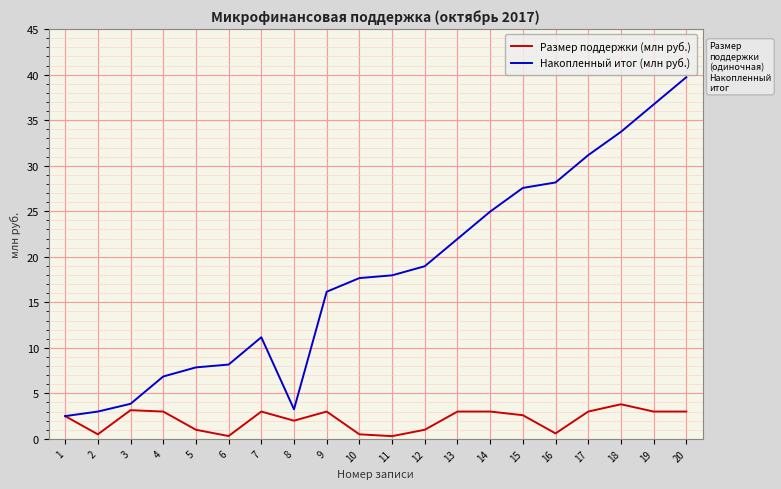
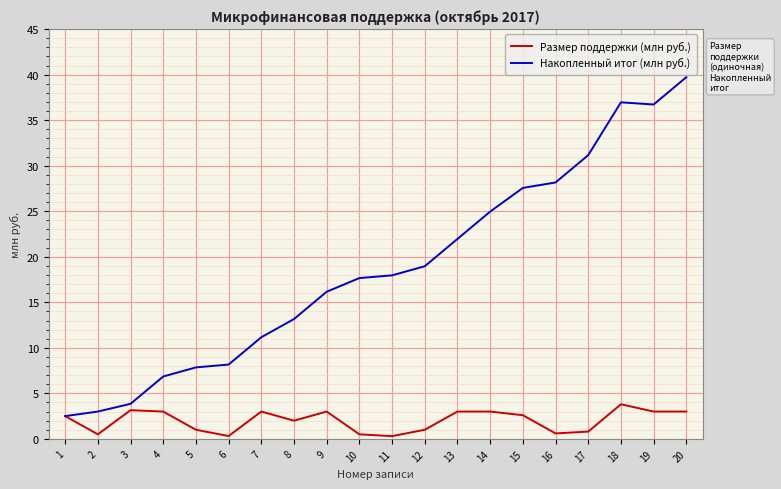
  {
    "Размер поддержки (млн руб.)": {
      "2": 1,
      "3": 3,
      "4": 3,
      "5": 1,
      "6": 0,
      "7": 3,
      "8": 2,
      "9": 3,
      "10": 1,
      "11": 0,
      "12": 1,
      "13": 3,
      "14": 3,
      "15": 3,
      "16": 1,
-     "17": 3,
+     "17": 1,
      "18": 4,
      "19": 3,
      "20": 3
    },
    "Накопленный итог (млн руб.)": {
      "2": 3,
      "3": 4,
      "4": 7,
      "5": 8,
      "6": 8,
      "7": 11,
-     "8": 3,
+     "8": 13,
      "9": 16,
      "10": 18,
      "11": 18,
      "12": 19,
      "13": 22,
      "14": 25,
      "15": 28,
      "16": 28,
      "17": 31,
-     "18": 34,
+     "18": 37,
      "19": 37,
      "20": 40
    }
  }
